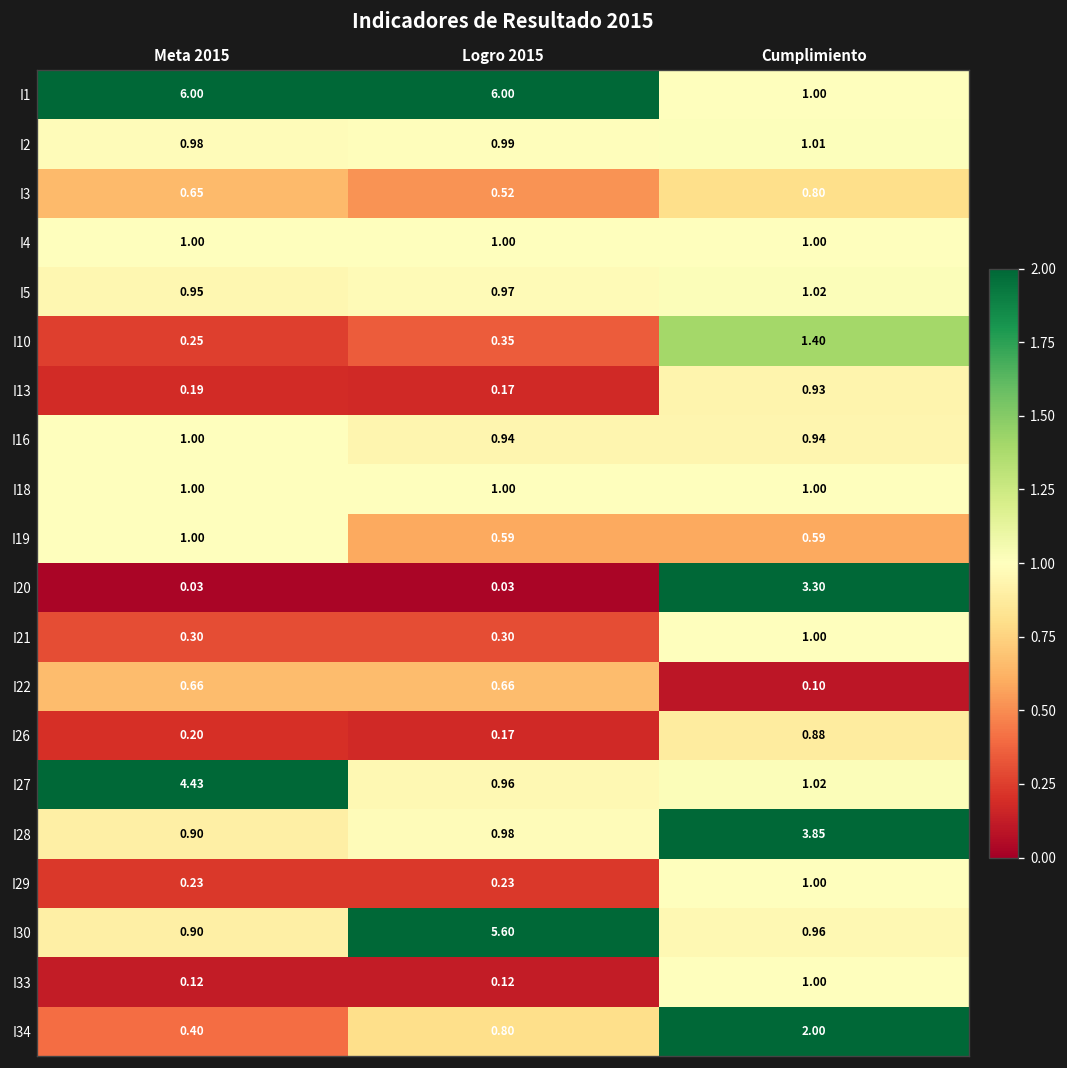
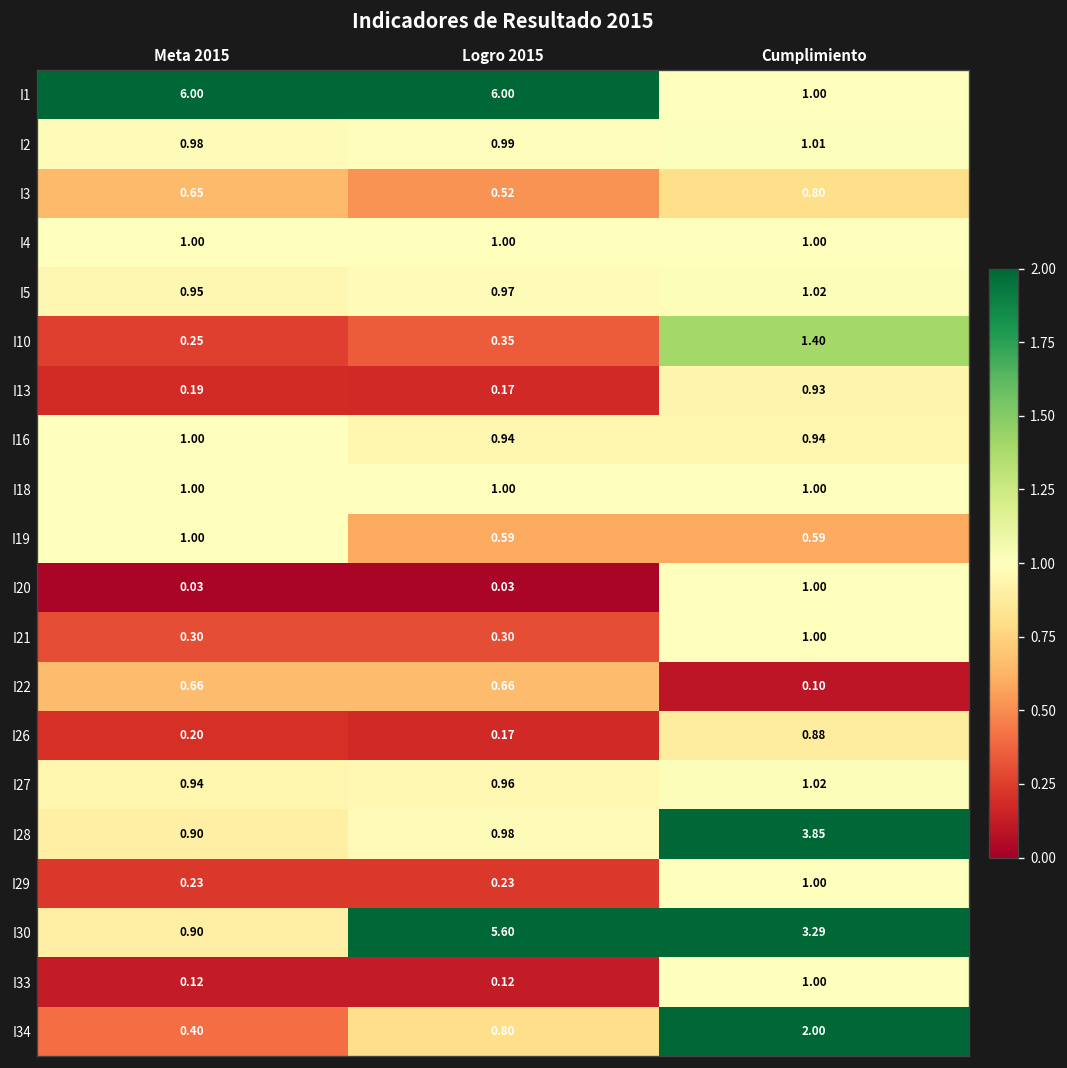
  {
    "I1": {
      "Meta 2015": 6.00,
      "Logro 2015": 6.00,
      "Cumplimiento": 1.00
    },
    "I2": {
      "Meta 2015": 0.98,
      "Logro 2015": 0.99,
      "Cumplimiento": 1.01
    },
    "I3": {
      "Meta 2015": 0.65,
      "Logro 2015": 0.52,
      "Cumplimiento": 0.80
    },
    "I4": {
      "Meta 2015": 1.00,
      "Logro 2015": 1.00,
      "Cumplimiento": 1.00
    },
    "I5": {
      "Meta 2015": 0.95,
      "Logro 2015": 0.97,
      "Cumplimiento": 1.02
    },
    "I10": {
      "Meta 2015": 0.25,
      "Logro 2015": 0.35,
      "Cumplimiento": 1.40
    },
    "I13": {
      "Meta 2015": 0.19,
      "Logro 2015": 0.17,
      "Cumplimiento": 0.93
    },
    "I16": {
      "Meta 2015": 1.00,
      "Logro 2015": 0.94,
      "Cumplimiento": 0.94
    },
    "I18": {
      "Meta 2015": 1.00,
      "Logro 2015": 1.00,
      "Cumplimiento": 1.00
    },
    "I19": {
      "Meta 2015": 1.00,
      "Logro 2015": 0.59,
      "Cumplimiento": 0.59
    },
    "I20": {
      "Meta 2015": 0.03,
      "Logro 2015": 0.03,
-     "Cumplimiento": 3.30
+     "Cumplimiento": 1.00
    },
    "I21": {
      "Meta 2015": 0.30,
      "Logro 2015": 0.30,
      "Cumplimiento": 1.00
    },
    "I22": {
      "Meta 2015": 0.66,
      "Logro 2015": 0.66,
      "Cumplimiento": 0.10
    },
    "I26": {
      "Meta 2015": 0.20,
      "Logro 2015": 0.17,
      "Cumplimiento": 0.88
    },
    "I27": {
-     "Meta 2015": 4.43,
+     "Meta 2015": 0.94,
      "Logro 2015": 0.96,
      "Cumplimiento": 1.02
    },
    "I28": {
      "Meta 2015": 0.90,
      "Logro 2015": 0.98,
      "Cumplimiento": 3.85
    },
    "I29": {
      "Meta 2015": 0.23,
      "Logro 2015": 0.23,
      "Cumplimiento": 1.00
    },
    "I30": {
      "Meta 2015": 0.90,
      "Logro 2015": 5.60,
-     "Cumplimiento": 0.96
+     "Cumplimiento": 3.29
    },
    "I33": {
      "Meta 2015": 0.12,
      "Logro 2015": 0.12,
      "Cumplimiento": 1.00
    },
    "I34": {
      "Meta 2015": 0.40,
      "Logro 2015": 0.80,
      "Cumplimiento": 2.00
    }
  }
